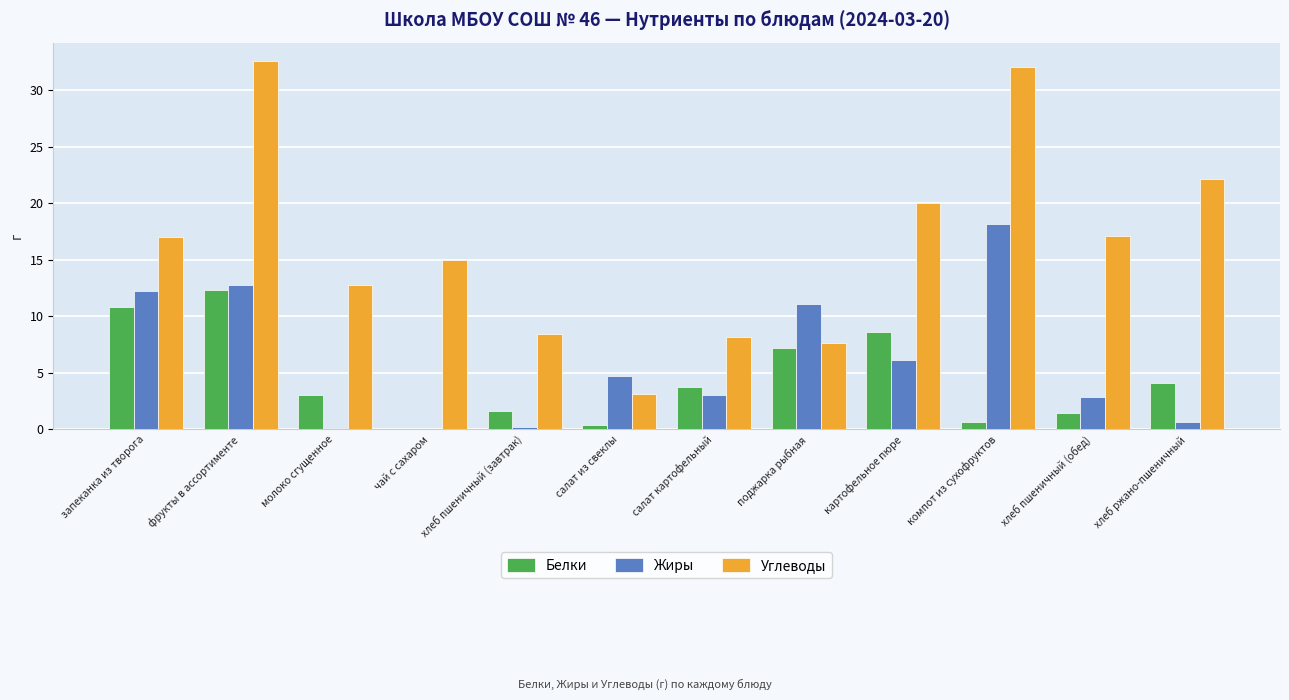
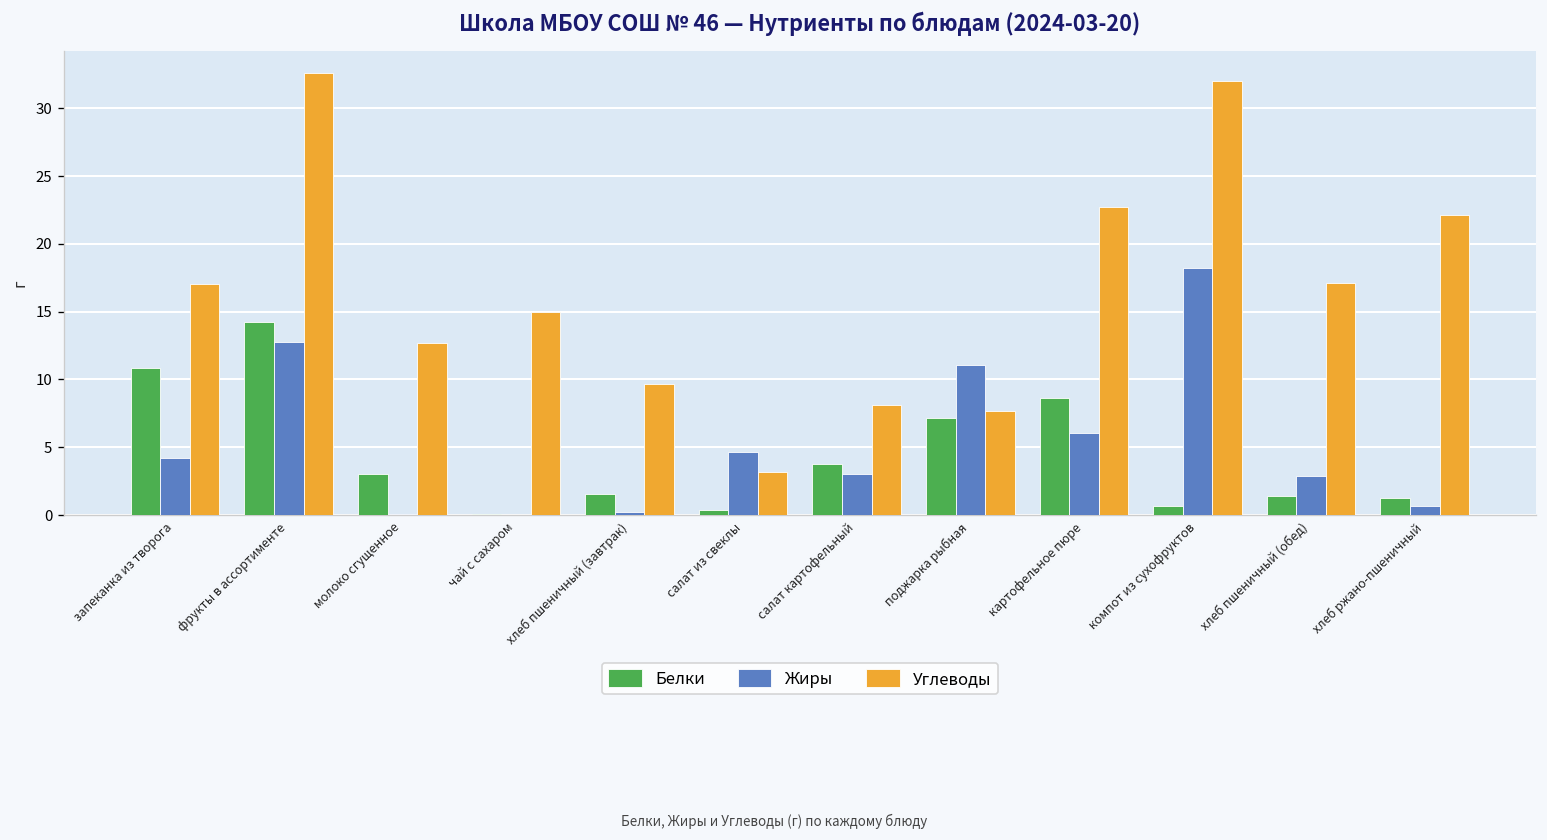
  {
    "Белки": {
      "запеканка из творога": 10.9,
-     "фрукты в ассортименте": 12.3,
+     "фрукты в ассортименте": 14.2,
      "молоко сгущенное": 3.0,
      "хлеб пшеничный (завтрак)": 1.6,
      "салат из свеклы": 0.4,
      "салат картофельный": 3.8,
      "поджарка рыбная": 7.2,
      "картофельное пюре": 8.6,
      "компот из сухофруктов": 0.7,
      "хлеб пшеничный (обед)": 1.4,
-     "хлеб ржано-пшеничный": 4.1
+     "хлеб ржано-пшеничный": 1.2
    },
    "Жиры": {
-     "запеканка из творога": 12.3,
+     "запеканка из творога": 4.2,
      "фрукты в ассортименте": 12.7,
      "салат из свеклы": 4.7,
      "салат картофельный": 3.1,
      "поджарка рыбная": 11.0,
      "картофельное пюре": 6.1,
      "компот из сухофруктов": 18.2,
      "хлеб пшеничный (обед)": 2.9,
      "хлеб ржано-пшеничный": 0.7
    },
    "Углеводы": {
      "запеканка из творога": 17.0,
      "фрукты в ассортименте": 32.6,
      "молоко сгущенное": 12.7,
      "чай с сахаром": 15.0,
-     "хлеб пшеничный (завтрак)": 8.4,
+     "хлеб пшеничный (завтрак)": 9.7,
      "салат из свеклы": 3.2,
      "салат картофельный": 8.1,
      "поджарка рыбная": 7.7,
-     "картофельное пюре": 20.0,
+     "картофельное пюре": 22.7,
      "компот из сухофруктов": 32.0,
      "хлеб пшеничный (обед)": 17.1,
      "хлеб ржано-пшеничный": 22.1
    }
  }
